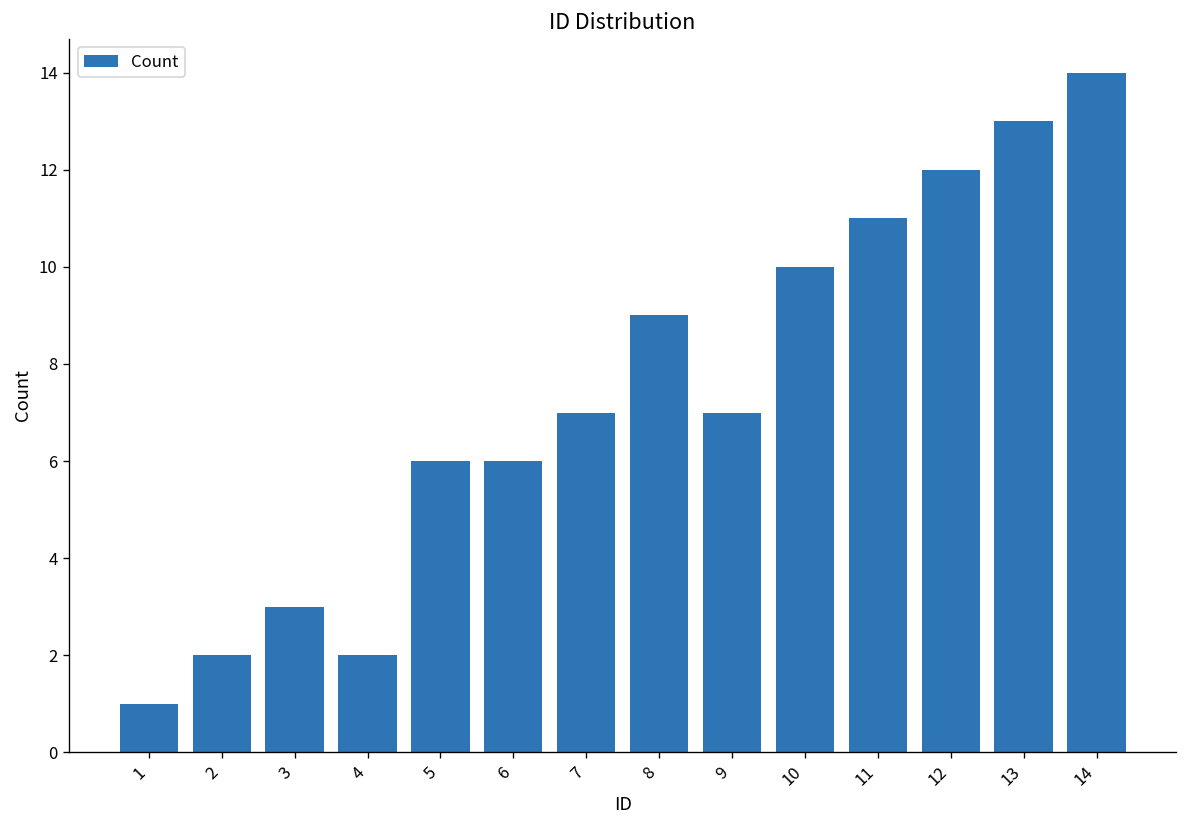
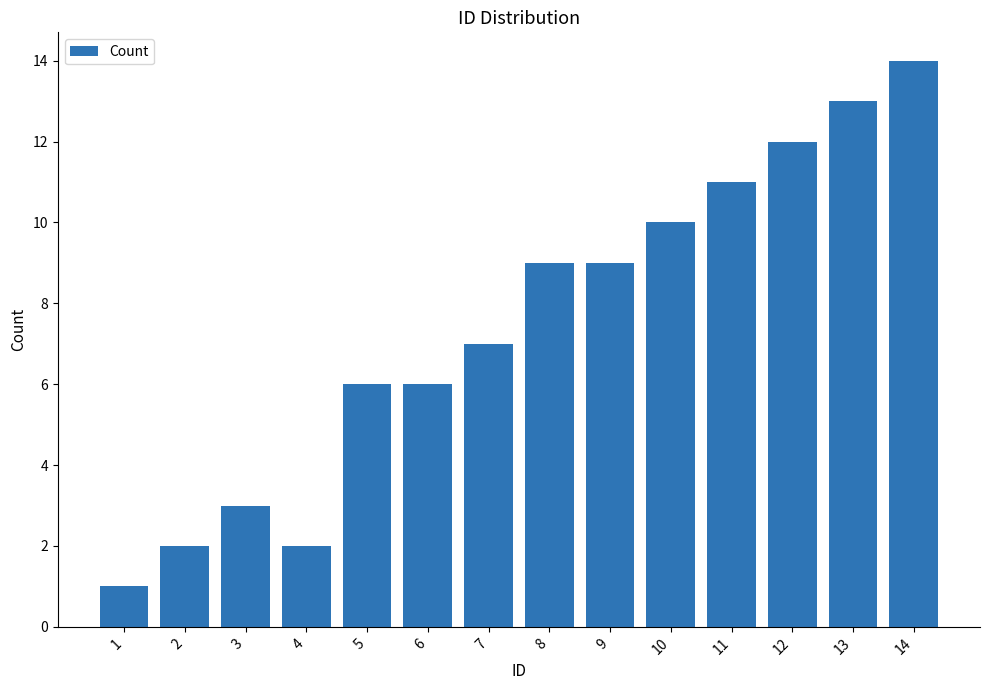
  {
    "1": 1,
    "2": 2,
    "3": 3,
    "4": 2,
    "5": 6,
    "6": 6,
    "7": 7,
    "8": 9,
-   "9": 7,
+   "9": 9,
    "10": 10,
    "11": 11,
    "12": 12,
    "13": 13,
    "14": 14
  }
